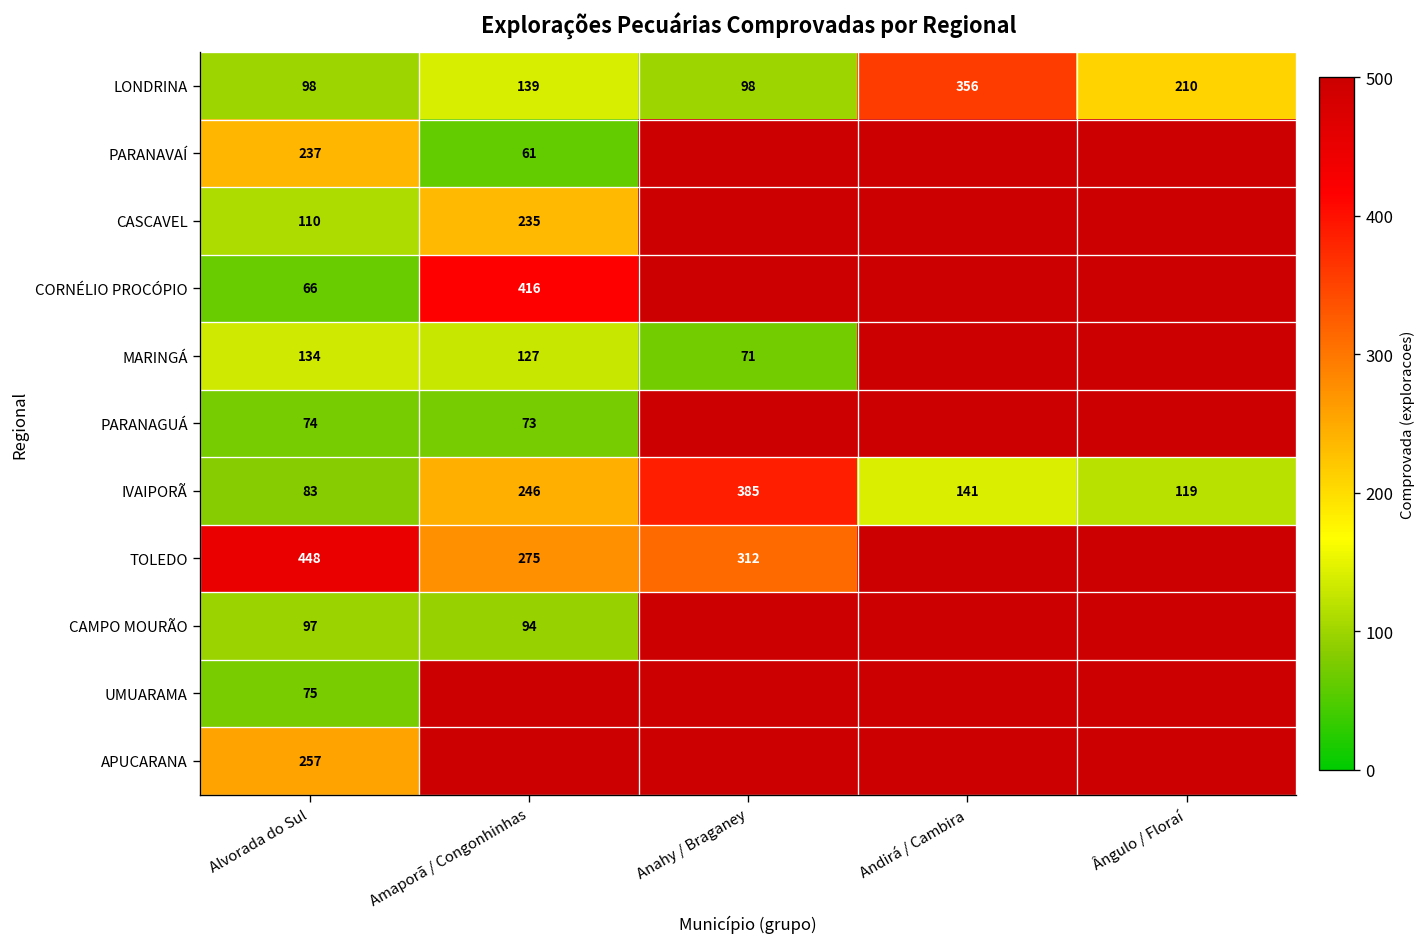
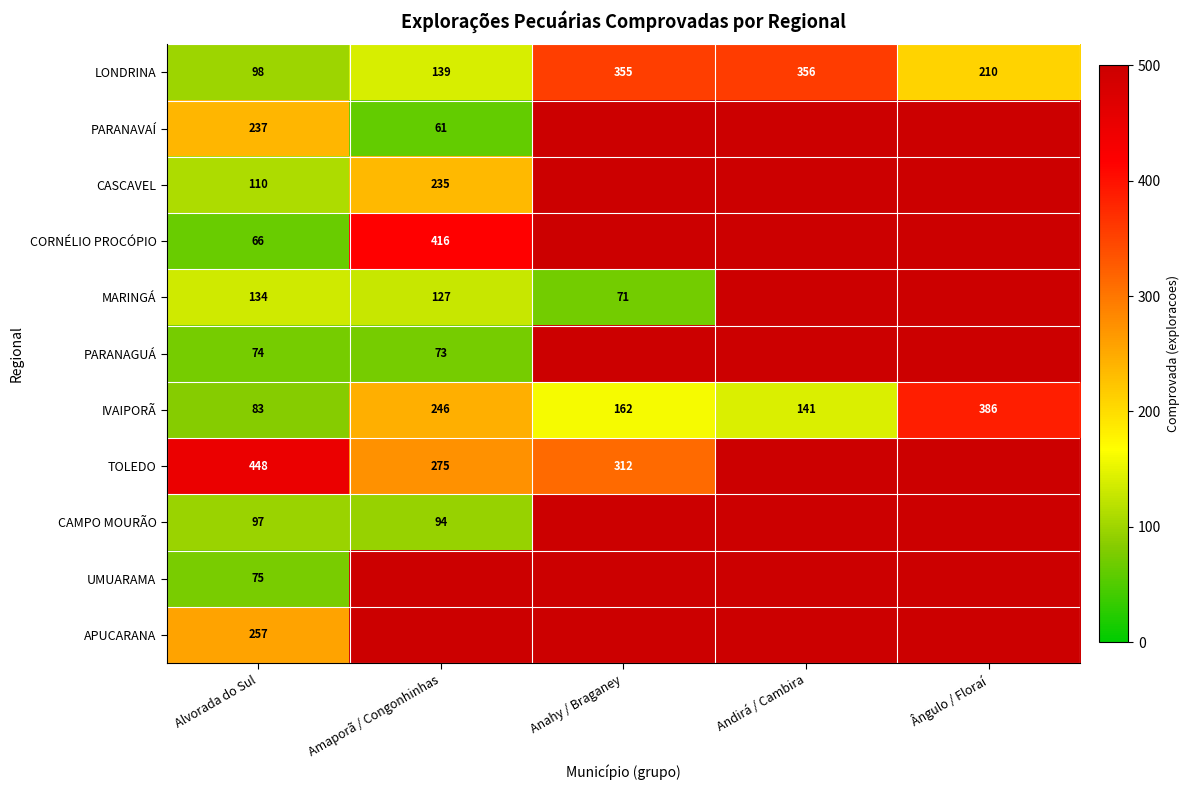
  {
    "LONDRINA": {
      "Alvorada do Sul": 98,
      "Amaporã / Congonhinhas": 139,
-     "Anahy / Braganey": 98,
+     "Anahy / Braganey": 355,
      "Andirá / Cambira": 356,
      "Ângulo / Floraí": 210
    },
    "PARANAVAÍ": {
      "Alvorada do Sul": 237,
      "Amaporã / Congonhinhas": 61
    },
    "CASCAVEL": {
      "Alvorada do Sul": 110,
      "Amaporã / Congonhinhas": 235
    },
    "CORNÉLIO PROCÓPIO": {
      "Alvorada do Sul": 66,
      "Amaporã / Congonhinhas": 416
    },
    "MARINGÁ": {
      "Alvorada do Sul": 134,
      "Amaporã / Congonhinhas": 127,
      "Anahy / Braganey": 71
    },
    "PARANAGUÁ": {
      "Alvorada do Sul": 74,
      "Amaporã / Congonhinhas": 73
    },
    "IVAIPORÃ": {
      "Alvorada do Sul": 83,
      "Amaporã / Congonhinhas": 246,
-     "Anahy / Braganey": 385,
+     "Anahy / Braganey": 162,
      "Andirá / Cambira": 141,
-     "Ângulo / Floraí": 119
+     "Ângulo / Floraí": 386
    },
    "TOLEDO": {
      "Alvorada do Sul": 448,
      "Amaporã / Congonhinhas": 275,
      "Anahy / Braganey": 312
    },
    "CAMPO MOURÃO": {
      "Alvorada do Sul": 97,
      "Amaporã / Congonhinhas": 94
    },
    "UMUARAMA": {
      "Alvorada do Sul": 75
    },
    "APUCARANA": {
      "Alvorada do Sul": 257
    }
  }
